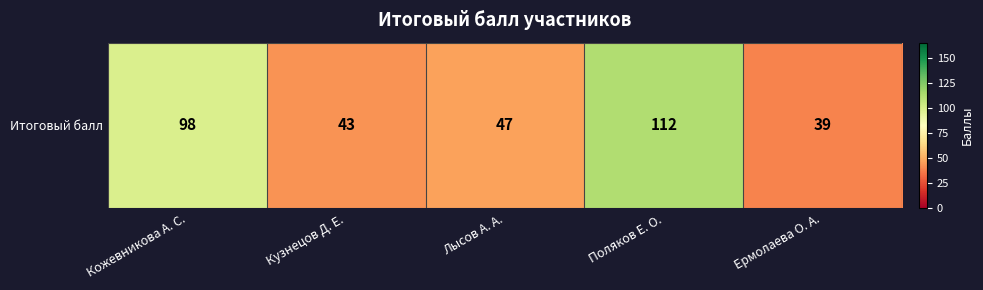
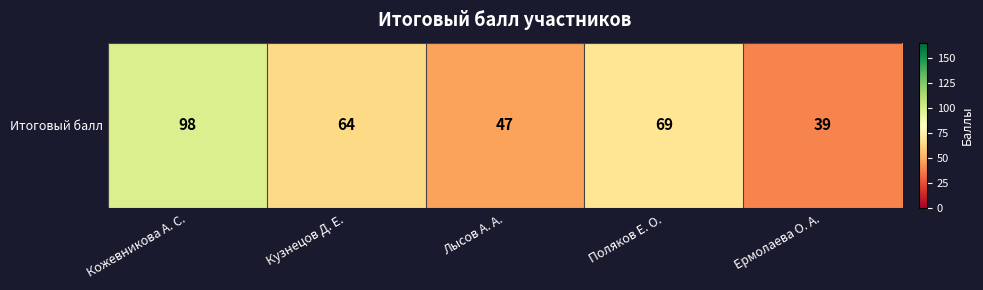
  {
    "Итоговый балл": {
      "Кожевникова А. С.": 98,
-     "Кузнецов Д. Е.": 43,
+     "Кузнецов Д. Е.": 64,
      "Лысов А. А.": 47,
-     "Поляков Е. О.": 112,
+     "Поляков Е. О.": 69,
      "Ермолаева О. А.": 39
    }
  }
